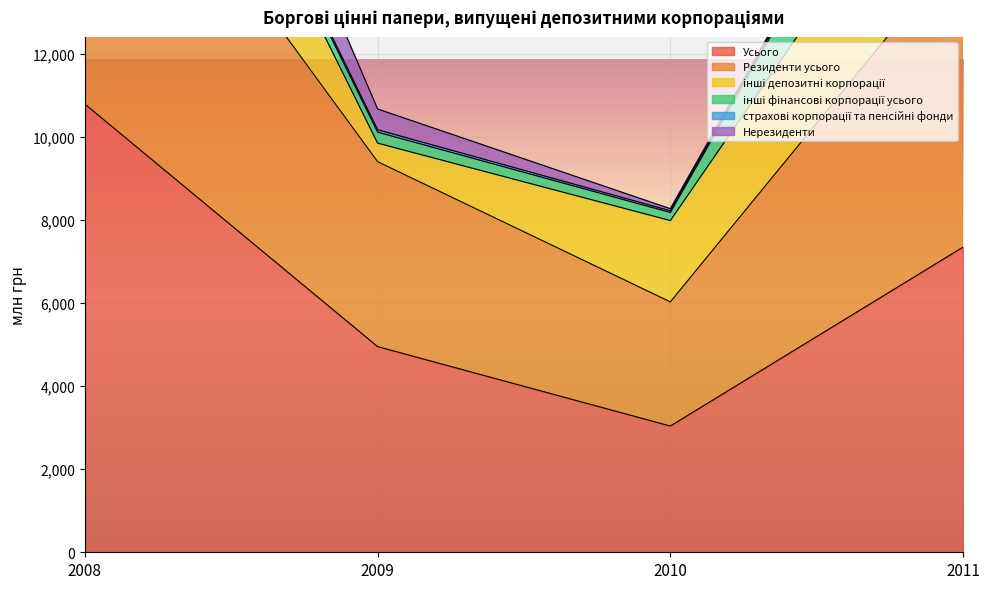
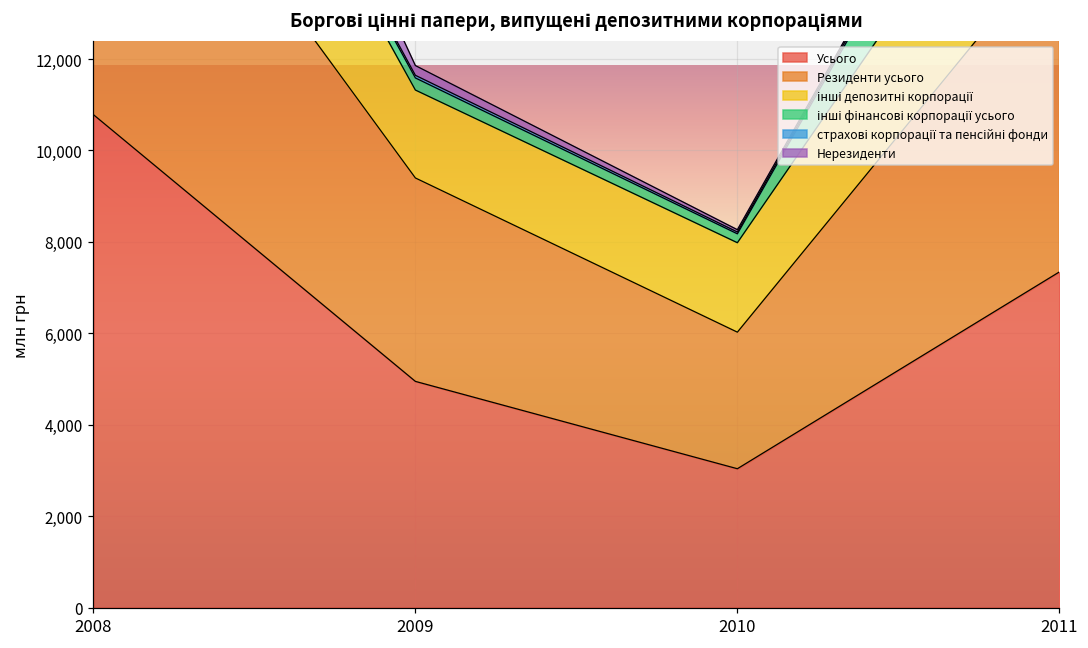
  {
    "інші депозитні корпорації": {
-     "2009": "400",
+     "2009": "1,900",
      "2010": "2,000"
    },
    "Нерезиденти": {
-     "2009": "500"
+     "2009": "200"
    }
  }
